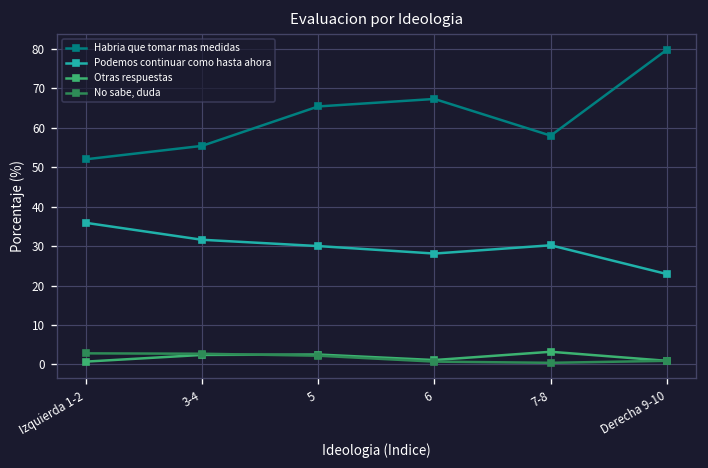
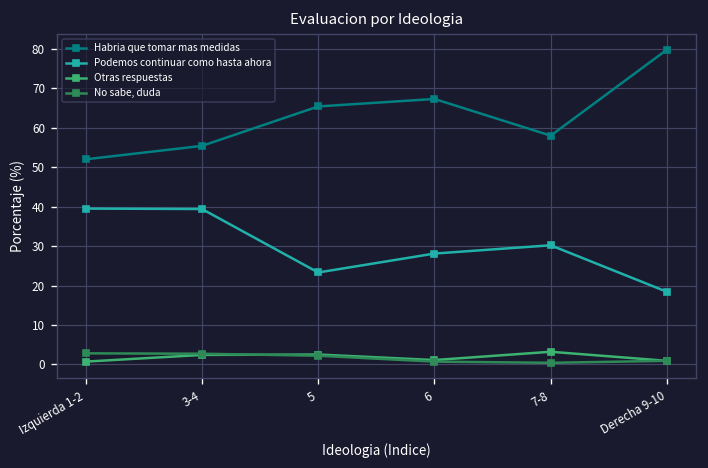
  {
    "Habria que tomar mas medidas": {
      "Izquierda 1-2": 52,
      "3-4": 55,
      "5": 65,
      "6": 67,
      "7-8": 58,
      "Derecha 9-10": 80
    },
    "Podemos continuar como hasta ahora": {
-     "Izquierda 1-2": 36,
-     "3-4": 32,
-     "5": 30,
+     "Izquierda 1-2": 40,
+     "3-4": 39,
+     "5": 23,
      "6": 28,
      "7-8": 30,
-     "Derecha 9-10": 23
+     "Derecha 9-10": 18
    }
  }
